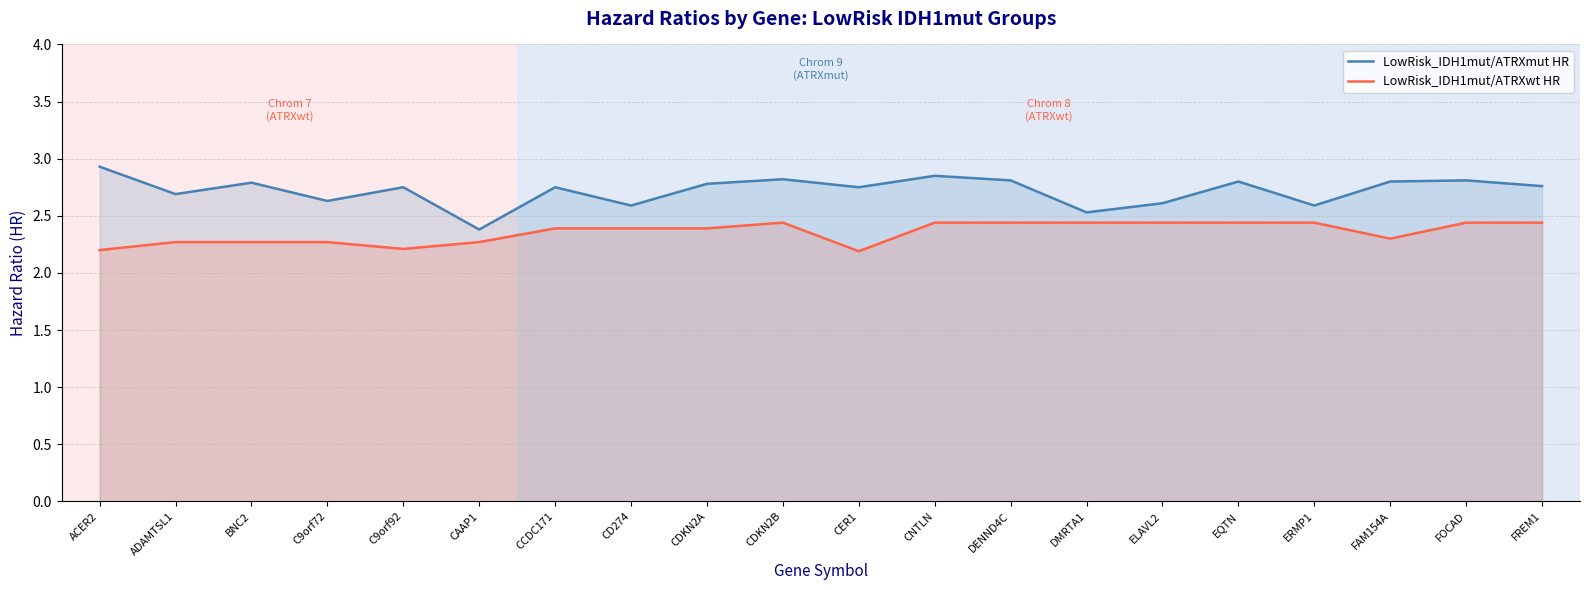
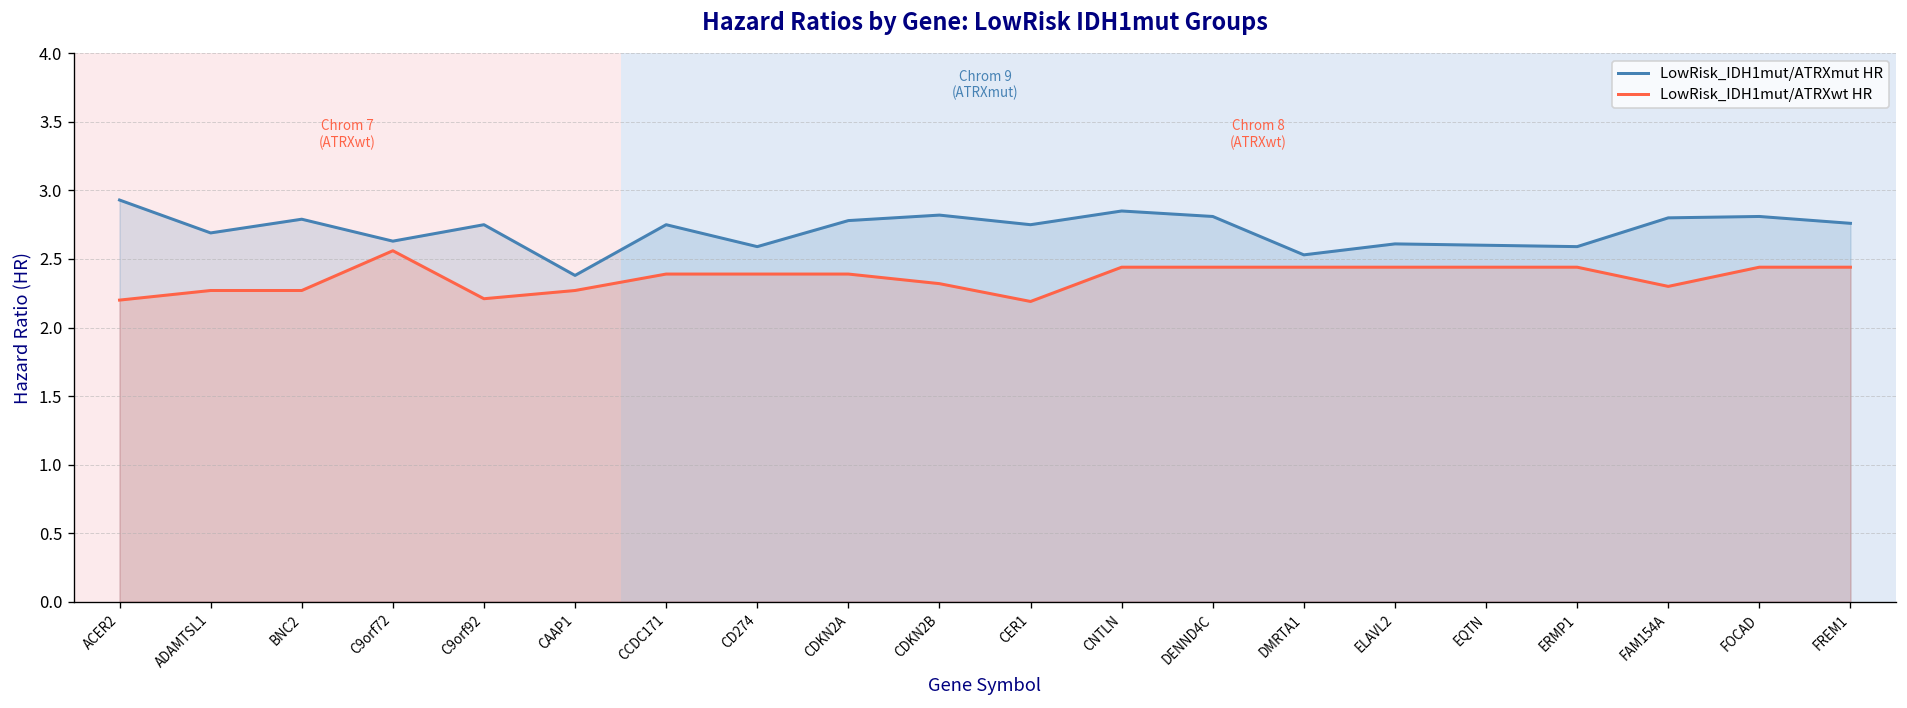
  {
    "LowRisk_IDH1mut/ATRXmut HR": {
      "ACER2": 2.93,
      "ADAMTSL1": 2.7,
      "BNC2": 2.8,
      "C9orf72": 2.63,
      "C9orf92": 2.75,
      "CAAP1": 2.4,
      "CCDC171": 2.75,
      "CD274": 2.6,
      "CDKN2A": 2.8,
      "CDKN2B": 2.8,
      "CER1": 2.75,
      "CNTLN": 2.85,
      "DENND4C": 2.8,
      "DMRTA1": 2.53,
      "ELAVL2": 2.6,
-     "EQTN": 2.8,
+     "EQTN": 2.6,
      "ERMP1": 2.6,
      "FAM154A": 2.8,
      "FOCAD": 2.8,
      "FREM1": 2.76
    },
    "LowRisk_IDH1mut/ATRXwt HR": {
      "ACER2": 2.20,
      "ADAMTSL1": 2.27,
      "BNC2": 2.27,
-     "C9orf72": 2.27,
+     "C9orf72": 2.56,
      "C9orf92": 2.21,
      "CAAP1": 2.27,
      "CCDC171": 2.39,
      "CD274": 2.39,
      "CDKN2A": 2.39,
-     "CDKN2B": 2.44,
+     "CDKN2B": 2.32,
      "CER1": 2.19,
      "CNTLN": 2.44,
      "DENND4C": 2.44,
      "DMRTA1": 2.44,
      "ELAVL2": 2.44,
      "EQTN": 2.44,
      "ERMP1": 2.44,
      "FAM154A": 2.30,
      "FOCAD": 2.44,
      "FREM1": 2.44
    }
  }
